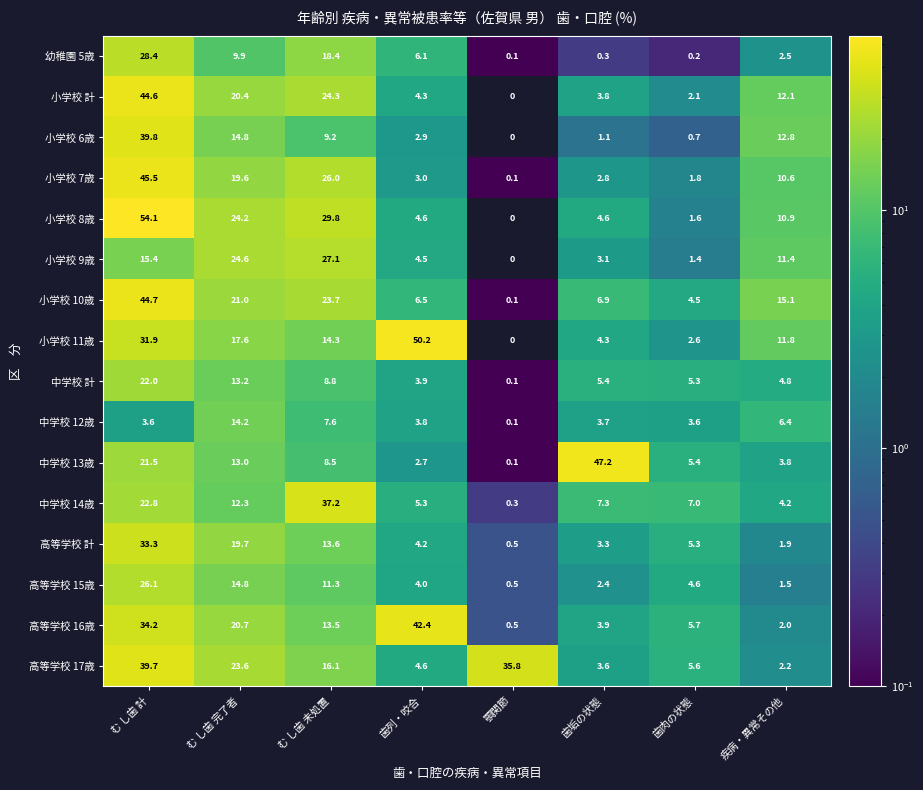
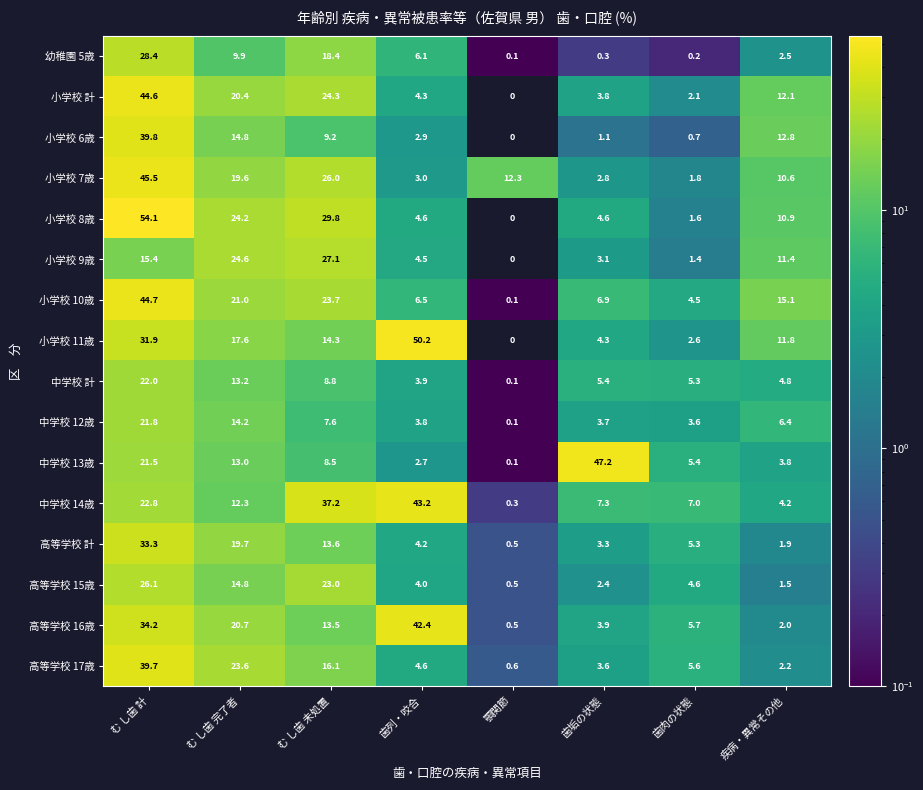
  {
    "幼稚園 5歳": {
      "む し歯 計": 28.4,
      "む し歯 完了者": 9.9,
      "む し歯 未処置": 18.4,
      "歯列・咬合": 6.1,
      "顎関節": 0.1,
      "歯垢の状態": 0.3,
      "歯肉の状態": 0.2,
      "疾病・異常その他": 2.5
    },
    "小学校 計": {
      "む し歯 計": 44.6,
      "む し歯 完了者": 20.4,
      "む し歯 未処置": 24.3,
      "歯列・咬合": 4.3,
      "顎関節": 0,
      "歯垢の状態": 3.8,
      "歯肉の状態": 2.1,
      "疾病・異常その他": 12.1
    },
    "小学校 6歳": {
      "む し歯 計": 39.8,
      "む し歯 完了者": 14.8,
      "む し歯 未処置": 9.2,
      "歯列・咬合": 2.9,
      "顎関節": 0,
      "歯垢の状態": 1.1,
      "歯肉の状態": 0.7,
      "疾病・異常その他": 12.8
    },
    "小学校 7歳": {
      "む し歯 計": 45.5,
      "む し歯 完了者": 19.6,
      "む し歯 未処置": 26.0,
      "歯列・咬合": 3.0,
-     "顎関節": 0.1,
+     "顎関節": 12.3,
      "歯垢の状態": 2.8,
      "歯肉の状態": 1.8,
      "疾病・異常その他": 10.6
    },
    "小学校 8歳": {
      "む し歯 計": 54.1,
      "む し歯 完了者": 24.2,
      "む し歯 未処置": 29.8,
      "歯列・咬合": 4.6,
      "顎関節": 0,
      "歯垢の状態": 4.6,
      "歯肉の状態": 1.6,
      "疾病・異常その他": 10.9
    },
    "小学校 9歳": {
      "む し歯 計": 15.4,
      "む し歯 完了者": 24.6,
      "む し歯 未処置": 27.1,
      "歯列・咬合": 4.5,
      "顎関節": 0,
      "歯垢の状態": 3.1,
      "歯肉の状態": 1.4,
      "疾病・異常その他": 11.4
    },
    "小学校 10歳": {
      "む し歯 計": 44.7,
      "む し歯 完了者": 21.0,
      "む し歯 未処置": 23.7,
      "歯列・咬合": 6.5,
      "顎関節": 0.1,
      "歯垢の状態": 6.9,
      "歯肉の状態": 4.5,
      "疾病・異常その他": 15.1
    },
    "小学校 11歳": {
      "む し歯 計": 31.9,
      "む し歯 完了者": 17.6,
      "む し歯 未処置": 14.3,
      "歯列・咬合": 50.2,
      "顎関節": 0,
      "歯垢の状態": 4.3,
      "歯肉の状態": 2.6,
      "疾病・異常その他": 11.8
    },
    "中学校 計": {
      "む し歯 計": 22.0,
      "む し歯 完了者": 13.2,
      "む し歯 未処置": 8.8,
      "歯列・咬合": 3.9,
      "顎関節": 0.1,
      "歯垢の状態": 5.4,
      "歯肉の状態": 5.3,
      "疾病・異常その他": 4.8
    },
    "中学校 12歳": {
-     "む し歯 計": 3.6,
+     "む し歯 計": 21.8,
      "む し歯 完了者": 14.2,
      "む し歯 未処置": 7.6,
      "歯列・咬合": 3.8,
      "顎関節": 0.1,
      "歯垢の状態": 3.7,
      "歯肉の状態": 3.6,
      "疾病・異常その他": 6.4
    },
    "中学校 13歳": {
      "む し歯 計": 21.5,
      "む し歯 完了者": 13.0,
      "む し歯 未処置": 8.5,
      "歯列・咬合": 2.7,
      "顎関節": 0.1,
      "歯垢の状態": 47.2,
      "歯肉の状態": 5.4,
      "疾病・異常その他": 3.8
    },
    "中学校 14歳": {
      "む し歯 計": 22.8,
      "む し歯 完了者": 12.3,
      "む し歯 未処置": 37.2,
-     "歯列・咬合": 5.3,
+     "歯列・咬合": 43.2,
      "顎関節": 0.3,
      "歯垢の状態": 7.3,
      "歯肉の状態": 7.0,
      "疾病・異常その他": 4.2
    },
    "高等学校 計": {
      "む し歯 計": 33.3,
      "む し歯 完了者": 19.7,
      "む し歯 未処置": 13.6,
      "歯列・咬合": 4.2,
      "顎関節": 0.5,
      "歯垢の状態": 3.3,
      "歯肉の状態": 5.3,
      "疾病・異常その他": 1.9
    },
    "高等学校 15歳": {
      "む し歯 計": 26.1,
      "む し歯 完了者": 14.8,
-     "む し歯 未処置": 11.3,
+     "む し歯 未処置": 23.0,
      "歯列・咬合": 4.0,
      "顎関節": 0.5,
      "歯垢の状態": 2.4,
      "歯肉の状態": 4.6,
      "疾病・異常その他": 1.5
    },
    "高等学校 16歳": {
      "む し歯 計": 34.2,
      "む し歯 完了者": 20.7,
      "む し歯 未処置": 13.5,
      "歯列・咬合": 42.4,
      "顎関節": 0.5,
      "歯垢の状態": 3.9,
      "歯肉の状態": 5.7,
      "疾病・異常その他": 2.0
    },
    "高等学校 17歳": {
      "む し歯 計": 39.7,
      "む し歯 完了者": 23.6,
      "む し歯 未処置": 16.1,
      "歯列・咬合": 4.6,
-     "顎関節": 35.8,
+     "顎関節": 0.6,
      "歯垢の状態": 3.6,
      "歯肉の状態": 5.6,
      "疾病・異常その他": 2.2
    }
  }
